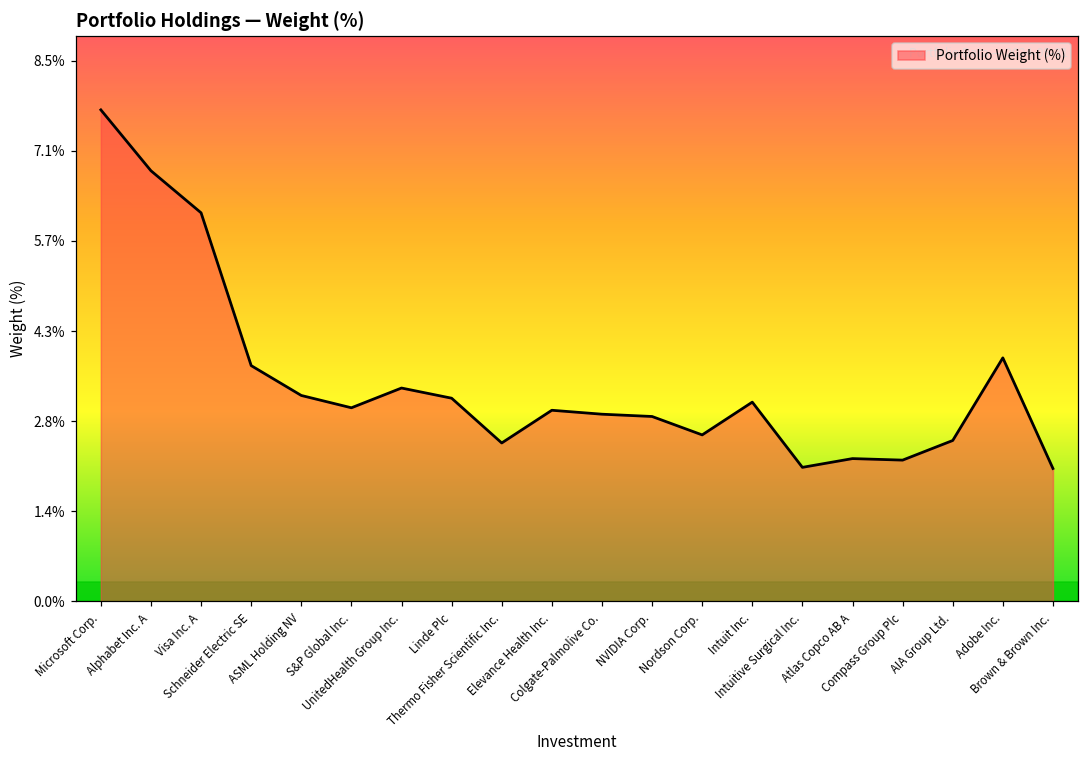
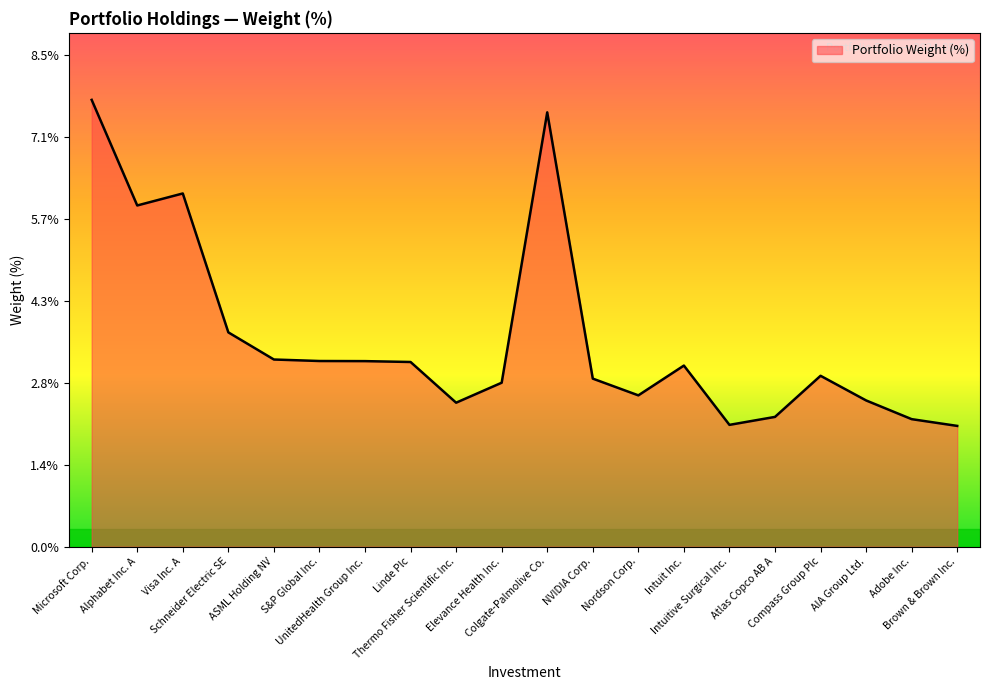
  {
    "Microsoft Corp.": "7.7%",
-   "Alphabet Inc. A": "6.8%",
+   "Alphabet Inc. A": "5.9%",
    "Visa Inc. A": "6.1%",
    "Schneider Electric SE": "3.7%",
    "ASML Holding NV": "3.2%",
-   "S&P Global Inc.": "3.0%",
-   "UnitedHealth Group Inc.": "3.4%",
+   "S&P Global Inc.": "3.2%",
+   "UnitedHealth Group Inc.": "3.2%",
    "Linde Plc": "3.2%",
    "Thermo Fisher Scientific Inc.": "2.5%",
-   "Elevance Health Inc.": "3.0%",
-   "Colgate-Palmolive Co.": "2.9%",
+   "Elevance Health Inc.": "2.8%",
+   "Colgate-Palmolive Co.": "7.5%",
    "NVIDIA Corp.": "2.9%",
    "Nordson Corp.": "2.6%",
    "Intuit Inc.": "3.1%",
    "Intuitive Surgical Inc.": "2.1%",
    "Atlas Copco AB A": "2.2%",
-   "Compass Group Plc": "2.2%",
+   "Compass Group Plc": "3.0%",
    "AIA Group Ltd.": "2.5%",
-   "Adobe Inc.": "3.8%",
+   "Adobe Inc.": "2.2%",
    "Brown & Brown Inc.": "2.1%"
  }
